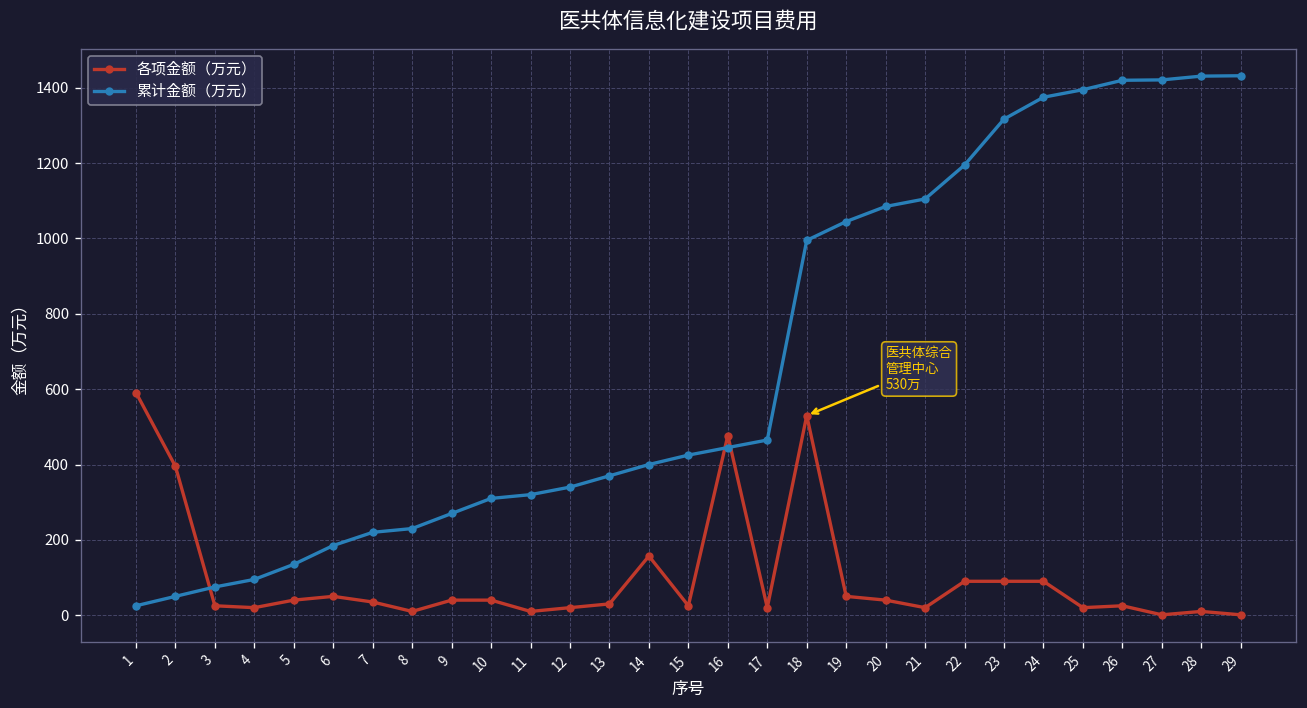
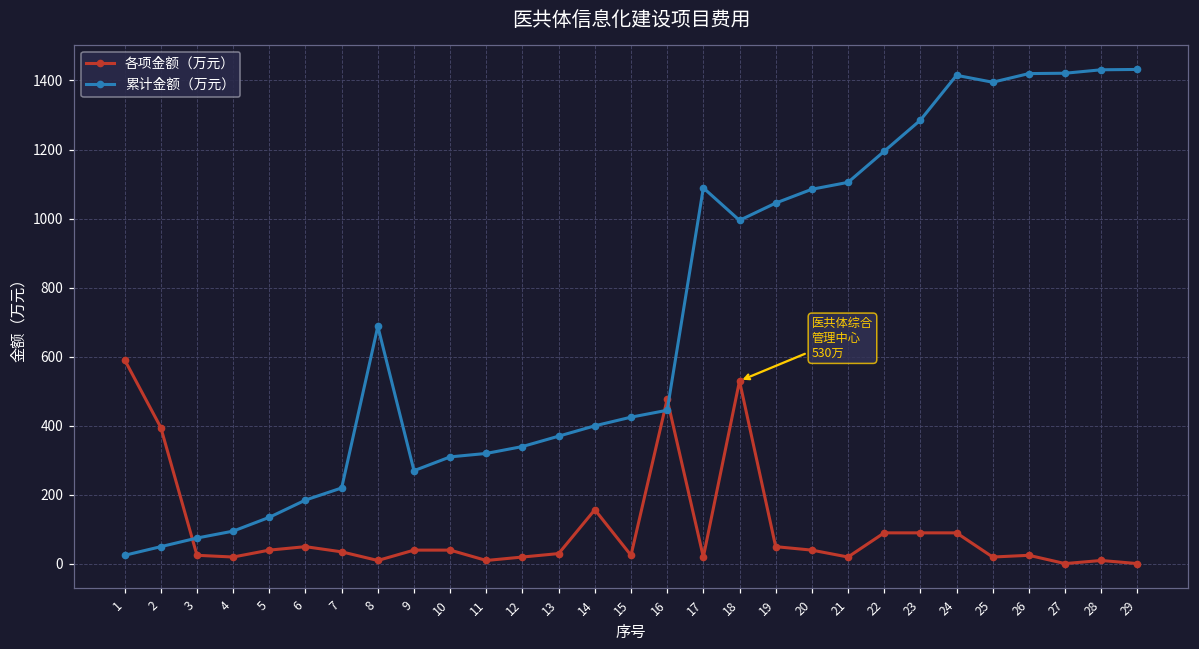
  {
    "各项金额（万元）": {
      "1": 590,
      "2": 400,
      "3": 30,
      "4": 20,
      "5": 40,
      "6": 50,
      "7": 40,
      "8": 10,
      "9": 40,
      "10": 40,
      "11": 10,
      "12": 20,
      "13": 30,
      "14": 160,
      "15": 30,
      "16": 480,
      "17": 20,
      "19": 50,
      "20": 40,
      "21": 20,
      "22": 90,
      "23": 90,
      "24": 90,
      "25": 20,
      "26": 30,
      "27": 0,
      "28": 10,
      "29": 0
    },
    "累计金额（万元）": {
      "1": 30,
      "2": 50,
      "3": 80,
      "4": 100,
      "5": 140,
      "6": 190,
      "7": 220,
-     "8": 230,
+     "8": 690,
      "9": 270,
      "10": 310,
      "11": 320,
      "12": 340,
      "13": 370,
      "14": 400,
      "15": 430,
      "16": 450,
-     "17": 470,
+     "17": 1090,
      "18": 1000,
      "19": 1050,
      "20": 1090,
      "21": 1110,
      "22": 1200,
-     "23": 1320,
-     "24": 1380,
+     "23": 1290,
+     "24": 1420,
      "25": 1400,
      "26": 1420,
      "27": 1420,
      "28": 1430,
      "29": 1430
    }
  }
